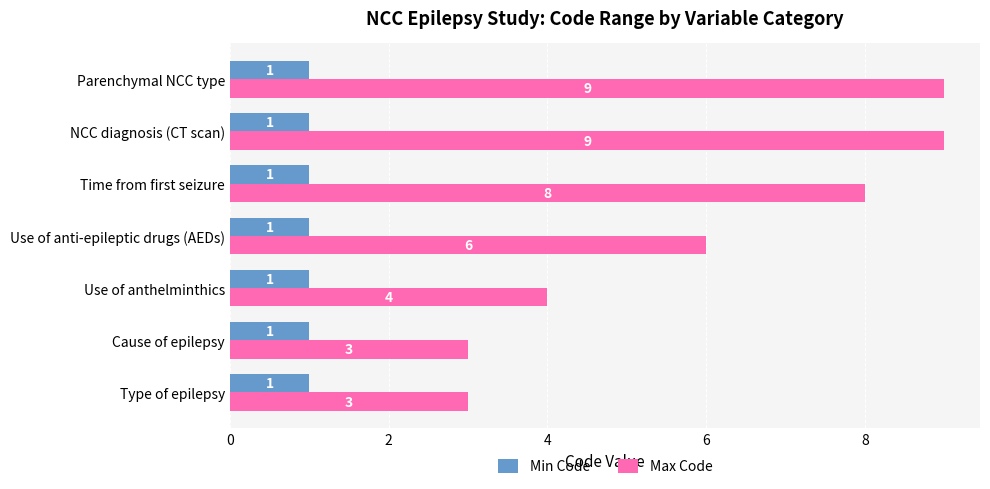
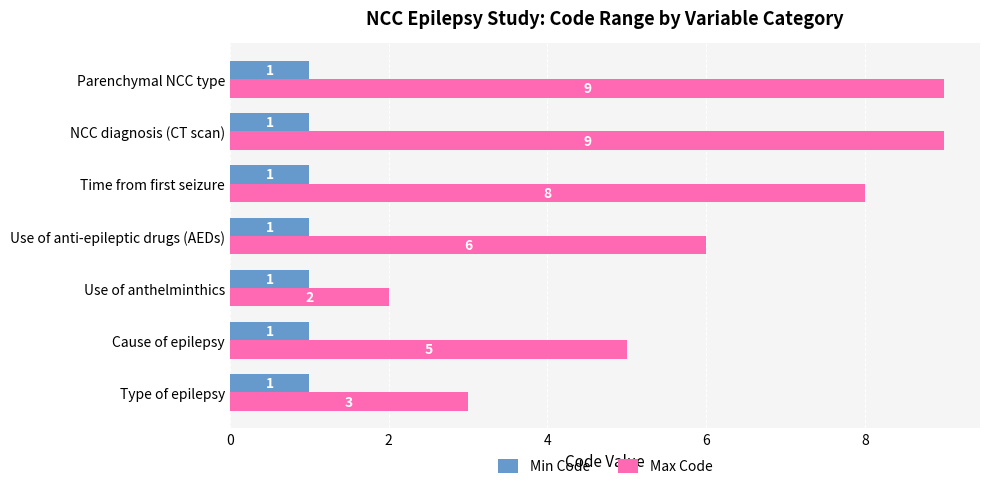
  {
    "Min Code": {
      "Parenchymal NCC type": 1,
      "NCC diagnosis (CT scan)": 1,
      "Time from first seizure": 1,
      "Use of anti-epileptic drugs (AEDs)": 1,
      "Use of anthelminthics": 1,
      "Cause of epilepsy": 1,
      "Type of epilepsy": 1
    },
    "Max Code": {
      "Parenchymal NCC type": 9,
      "NCC diagnosis (CT scan)": 9,
      "Time from first seizure": 8,
      "Use of anti-epileptic drugs (AEDs)": 6,
-     "Use of anthelminthics": 4,
-     "Cause of epilepsy": 3,
+     "Use of anthelminthics": 2,
+     "Cause of epilepsy": 5,
      "Type of epilepsy": 3
    }
  }
